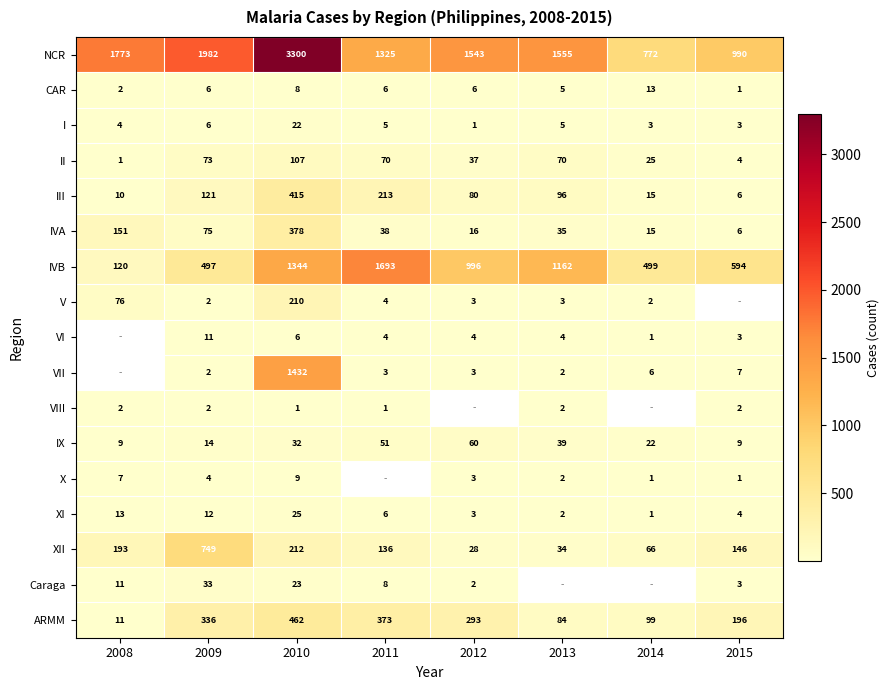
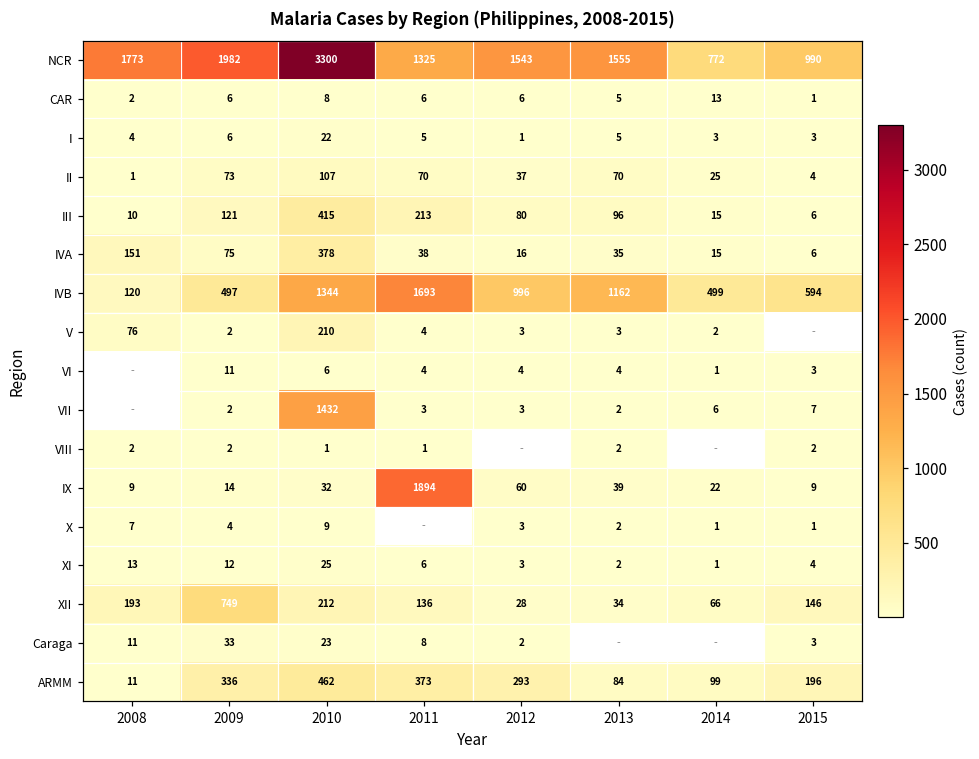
  {
    "NCR": {
      "2008": 1773,
      "2009": 1982,
      "2010": 3300,
      "2011": 1325,
      "2012": 1543,
      "2013": 1555,
      "2014": 772,
      "2015": 990
    },
    "CAR": {
      "2008": 2,
      "2009": 6,
      "2010": 8,
      "2011": 6,
      "2012": 6,
      "2013": 5,
      "2014": 13,
      "2015": 1
    },
    "I": {
      "2008": 4,
      "2009": 6,
      "2010": 22,
      "2011": 5,
      "2012": 1,
      "2013": 5,
      "2014": 3,
      "2015": 3
    },
    "II": {
      "2008": 1,
      "2009": 73,
      "2010": 107,
      "2011": 70,
      "2012": 37,
      "2013": 70,
      "2014": 25,
      "2015": 4
    },
    "III": {
      "2008": 10,
      "2009": 121,
      "2010": 415,
      "2011": 213,
      "2012": 80,
      "2013": 96,
      "2014": 15,
      "2015": 6
    },
    "IVA": {
      "2008": 151,
      "2009": 75,
      "2010": 378,
      "2011": 38,
      "2012": 16,
      "2013": 35,
      "2014": 15,
      "2015": 6
    },
    "IVB": {
      "2008": 120,
      "2009": 497,
      "2010": 1344,
      "2011": 1693,
      "2012": 996,
      "2013": 1162,
      "2014": 499,
      "2015": 594
    },
    "V": {
      "2008": 76,
      "2009": 2,
      "2010": 210,
      "2011": 4,
      "2012": 3,
      "2013": 3,
      "2014": 2
    },
    "VI": {
      "2009": 11,
      "2010": 6,
      "2011": 4,
      "2012": 4,
      "2013": 4,
      "2014": 1,
      "2015": 3
    },
    "VII": {
      "2009": 2,
      "2010": 1432,
      "2011": 3,
      "2012": 3,
      "2013": 2,
      "2014": 6,
      "2015": 7
    },
    "VIII": {
      "2008": 2,
      "2009": 2,
      "2010": 1,
      "2011": 1,
      "2013": 2,
      "2015": 2
    },
    "IX": {
      "2008": 9,
      "2009": 14,
      "2010": 32,
-     "2011": 51,
+     "2011": 1894,
      "2012": 60,
      "2013": 39,
      "2014": 22,
      "2015": 9
    },
    "X": {
      "2008": 7,
      "2009": 4,
      "2010": 9,
      "2012": 3,
      "2013": 2,
      "2014": 1,
      "2015": 1
    },
    "XI": {
      "2008": 13,
      "2009": 12,
      "2010": 25,
      "2011": 6,
      "2012": 3,
      "2013": 2,
      "2014": 1,
      "2015": 4
    },
    "XII": {
      "2008": 193,
      "2009": 749,
      "2010": 212,
      "2011": 136,
      "2012": 28,
      "2013": 34,
      "2014": 66,
      "2015": 146
    },
    "Caraga": {
      "2008": 11,
      "2009": 33,
      "2010": 23,
      "2011": 8,
      "2012": 2,
      "2015": 3
    },
    "ARMM": {
      "2008": 11,
      "2009": 336,
      "2010": 462,
      "2011": 373,
      "2012": 293,
      "2013": 84,
      "2014": 99,
      "2015": 196
    }
  }
